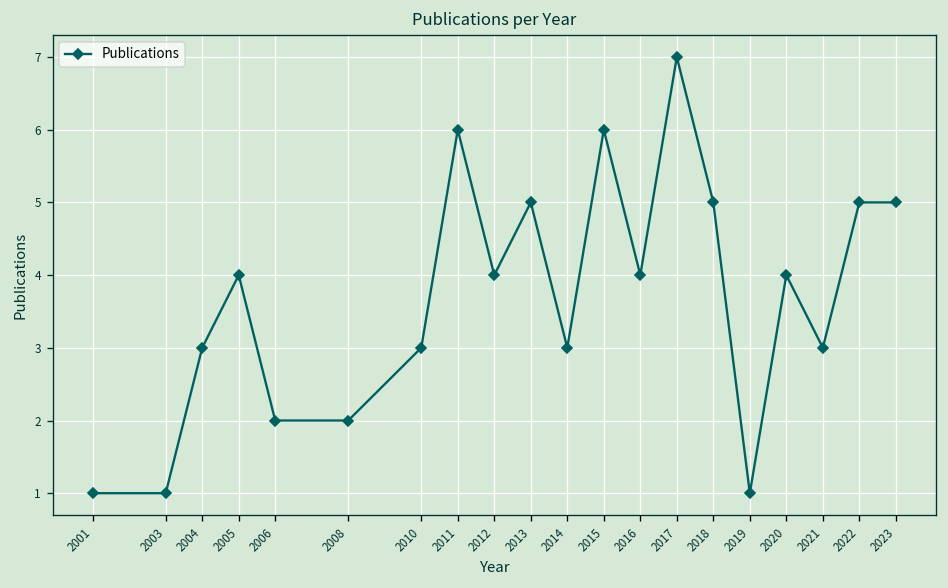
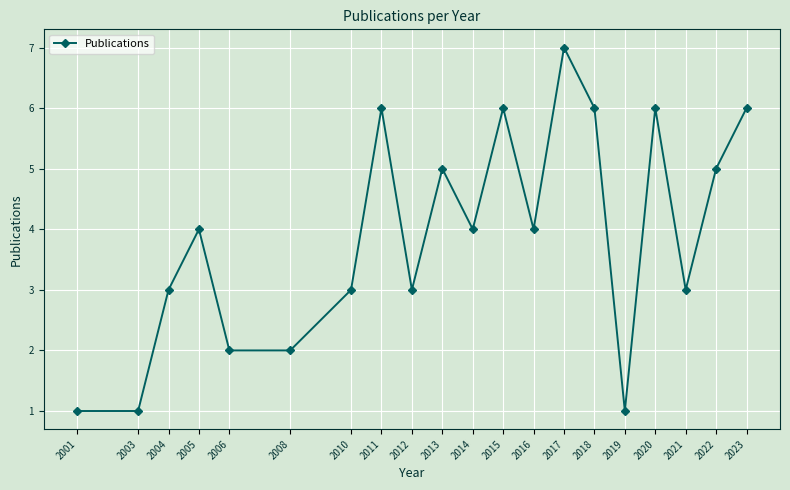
  {
    "2001": 1,
    "2003": 1,
    "2004": 3,
    "2005": 4,
    "2006": 2,
    "2008": 2,
    "2010": 3,
    "2011": 6,
-   "2012": 4,
+   "2012": 3,
    "2013": 5,
-   "2014": 3,
+   "2014": 4,
    "2015": 6,
    "2016": 4,
    "2017": 7,
-   "2018": 5,
+   "2018": 6,
    "2019": 1,
-   "2020": 4,
+   "2020": 6,
    "2021": 3,
    "2022": 5,
-   "2023": 5
+   "2023": 6
  }
